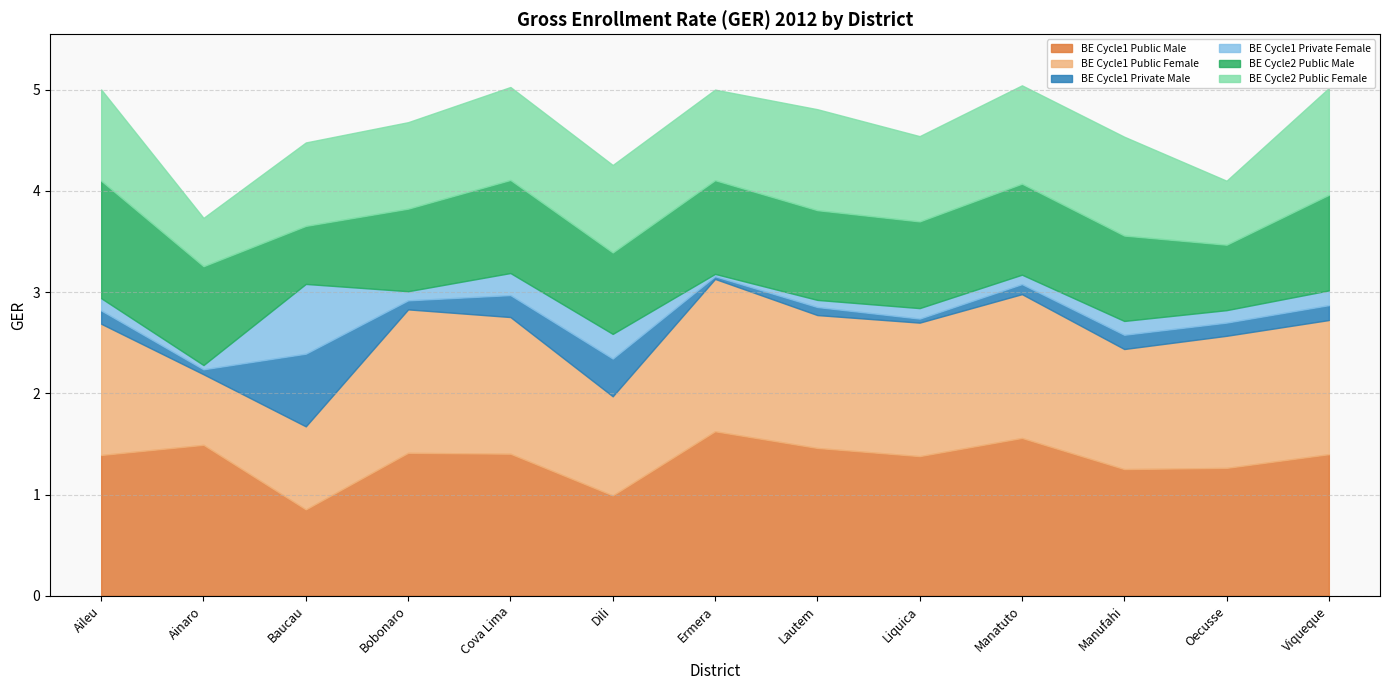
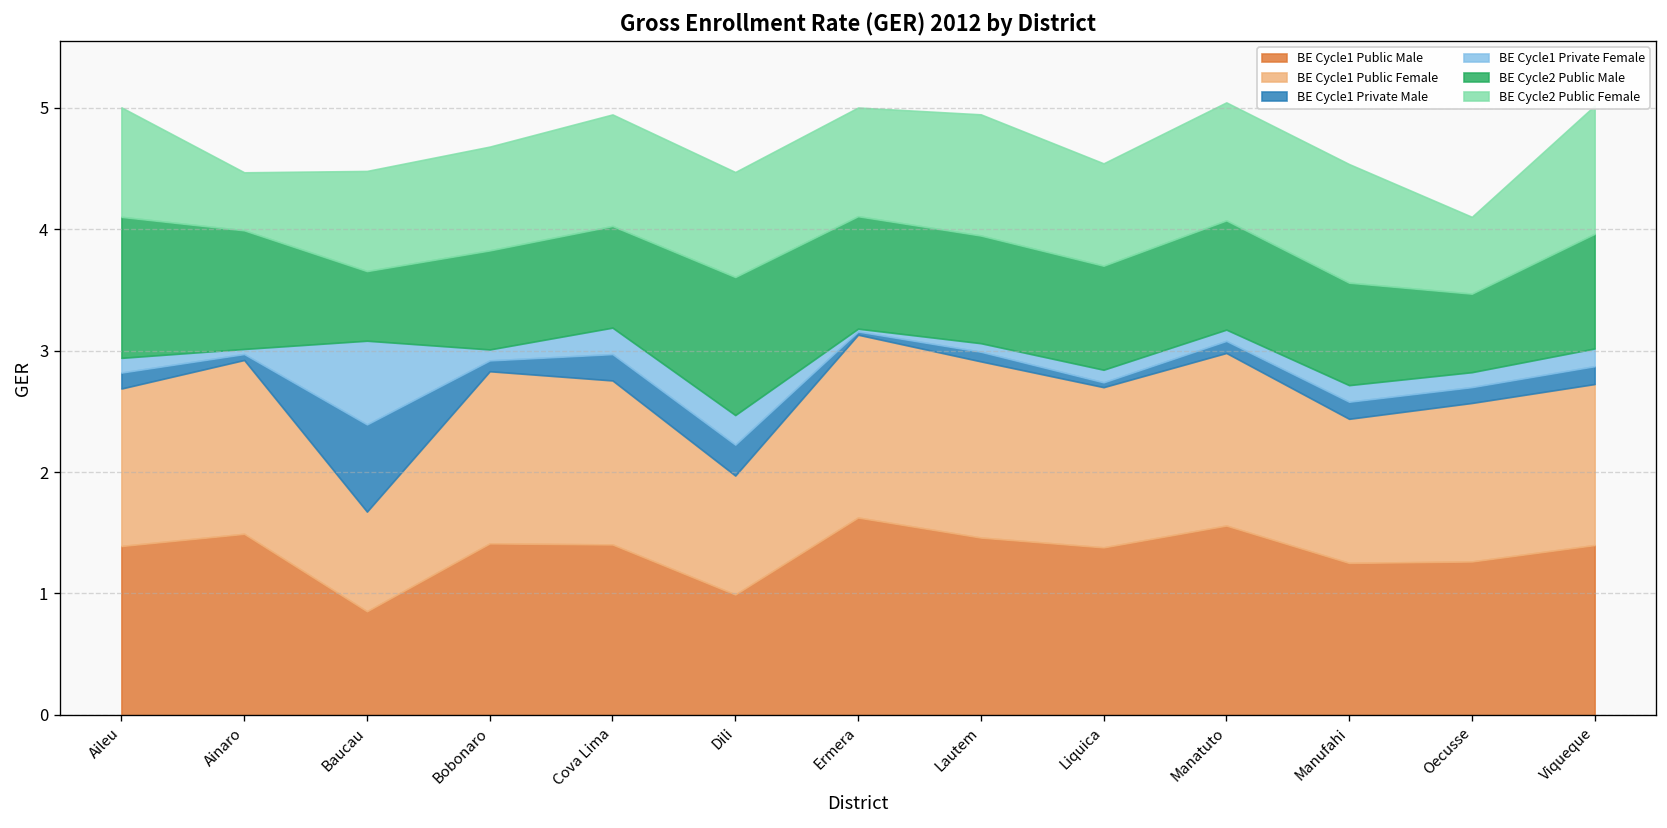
  {
    "BE Cycle1 Public Male": {
      "Aileu": 1.39,
      "Ainaro": 1.49,
      "Baucau": 0.85,
      "Bobonaro": 1.41,
      "Cova Lima": 1.40,
      "Dili": 0.99,
      "Ermera": 1.63,
      "Lautem": 1.46,
      "Liquica": 1.38,
      "Manatuto": 1.56,
      "Manufahi": 1.25,
      "Oecusse": 1.26,
      "Viqueque": 1.40
    },
    "BE Cycle1 Public Female": {
      "Aileu": 1.30,
-     "Ainaro": 0.70,
+     "Ainaro": 1.43,
      "Baucau": 0.82,
      "Bobonaro": 1.42,
      "Cova Lima": 1.35,
      "Dili": 0.98,
      "Ermera": 1.51,
-     "Lautem": 1.31,
+     "Lautem": 1.45,
      "Liquica": 1.32,
      "Manatuto": 1.42,
      "Manufahi": 1.19,
      "Oecusse": 1.31,
      "Viqueque": 1.33
    },
    "BE Cycle1 Private Male": {
      "Aileu": 0.13,
      "Ainaro": 0.05,
      "Baucau": 0.72,
      "Bobonaro": 0.09,
      "Cova Lima": 0.22,
-     "Dili": 0.37,
+     "Dili": 0.25,
      "Lautem": 0.08,
      "Liquica": 0.04,
      "Manatuto": 0.10,
      "Manufahi": 0.14,
      "Oecusse": 0.13,
      "Viqueque": 0.15
    },
    "BE Cycle1 Private Female": {
      "Aileu": 0.12,
      "Ainaro": 0.04,
      "Baucau": 0.69,
      "Bobonaro": 0.09,
      "Cova Lima": 0.22,
      "Dili": 0.24,
      "Lautem": 0.07,
      "Liquica": 0.10,
      "Manatuto": 0.09,
      "Manufahi": 0.14,
      "Oecusse": 0.12,
      "Viqueque": 0.15
    },
    "BE Cycle2 Public Male": {
      "Aileu": 1.16,
      "Ainaro": 0.98,
      "Baucau": 0.57,
      "Bobonaro": 0.82,
-     "Cova Lima": 0.92,
-     "Dili": 0.81,
+     "Cova Lima": 0.84,
+     "Dili": 1.14,
      "Ermera": 0.93,
      "Lautem": 0.89,
      "Liquica": 0.86,
      "Manatuto": 0.90,
      "Manufahi": 0.84,
      "Oecusse": 0.65,
      "Viqueque": 0.94
    },
    "BE Cycle2 Public Female": {
      "Aileu": 0.90,
      "Ainaro": 0.48,
      "Baucau": 0.82,
      "Bobonaro": 0.85,
      "Cova Lima": 0.92,
      "Dili": 0.86,
      "Ermera": 0.89,
      "Lautem": 1.00,
      "Liquica": 0.84,
      "Manatuto": 0.97,
      "Manufahi": 0.98,
      "Oecusse": 0.63
    }
  }
